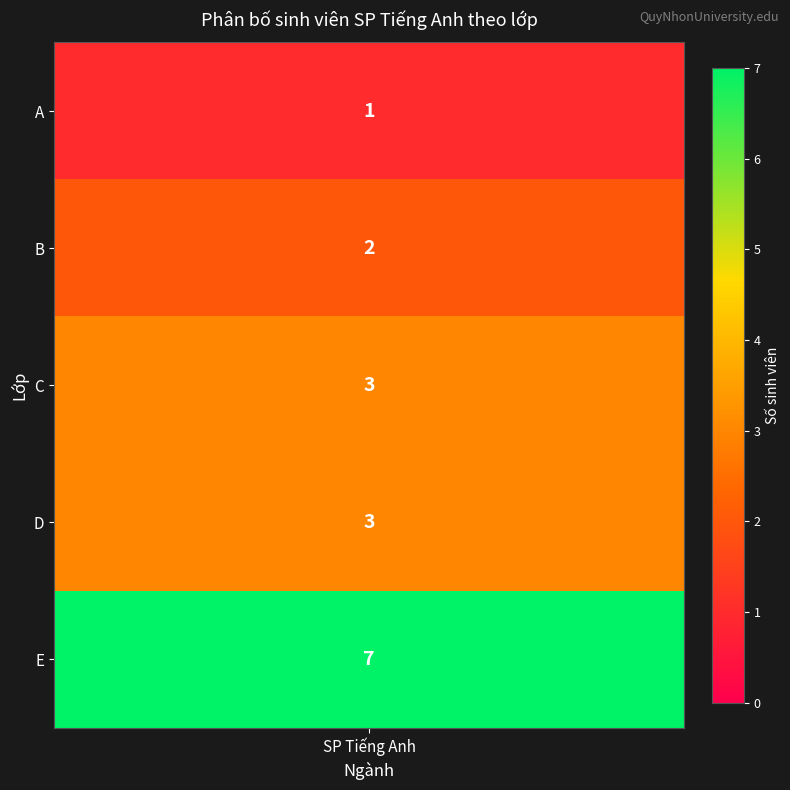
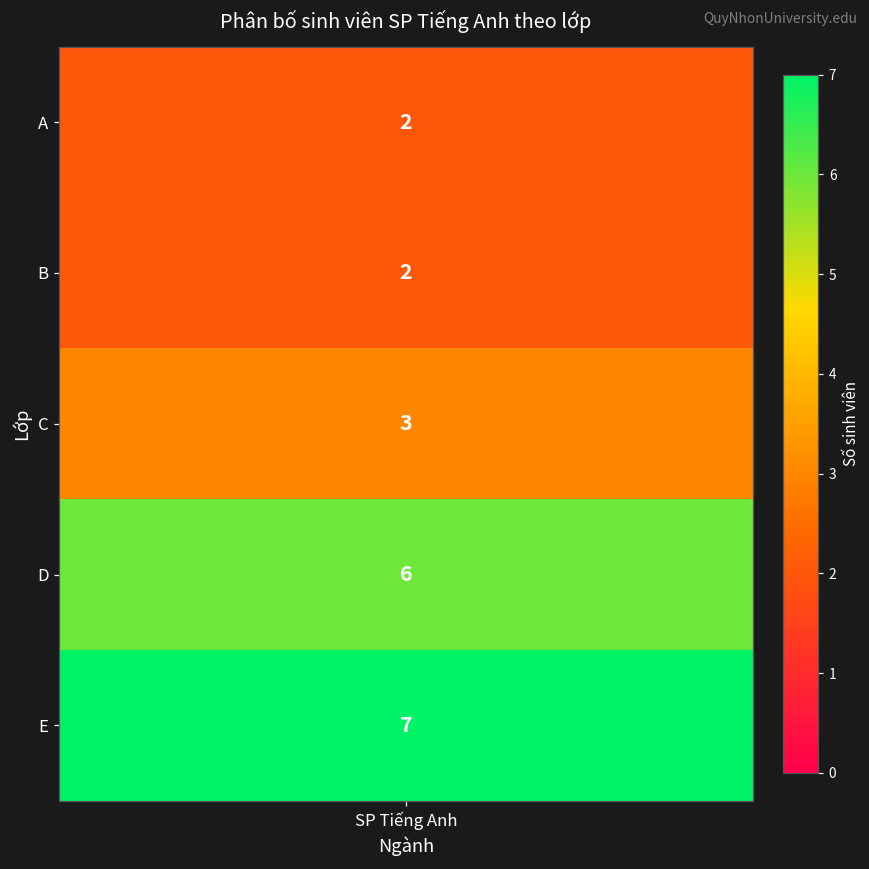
  {
    "A": {
-     "SP Tiếng Anh": 1
+     "SP Tiếng Anh": 2
    },
    "B": {
      "SP Tiếng Anh": 2
    },
    "C": {
      "SP Tiếng Anh": 3
    },
    "D": {
-     "SP Tiếng Anh": 3
+     "SP Tiếng Anh": 6
    },
    "E": {
      "SP Tiếng Anh": 7
    }
  }
